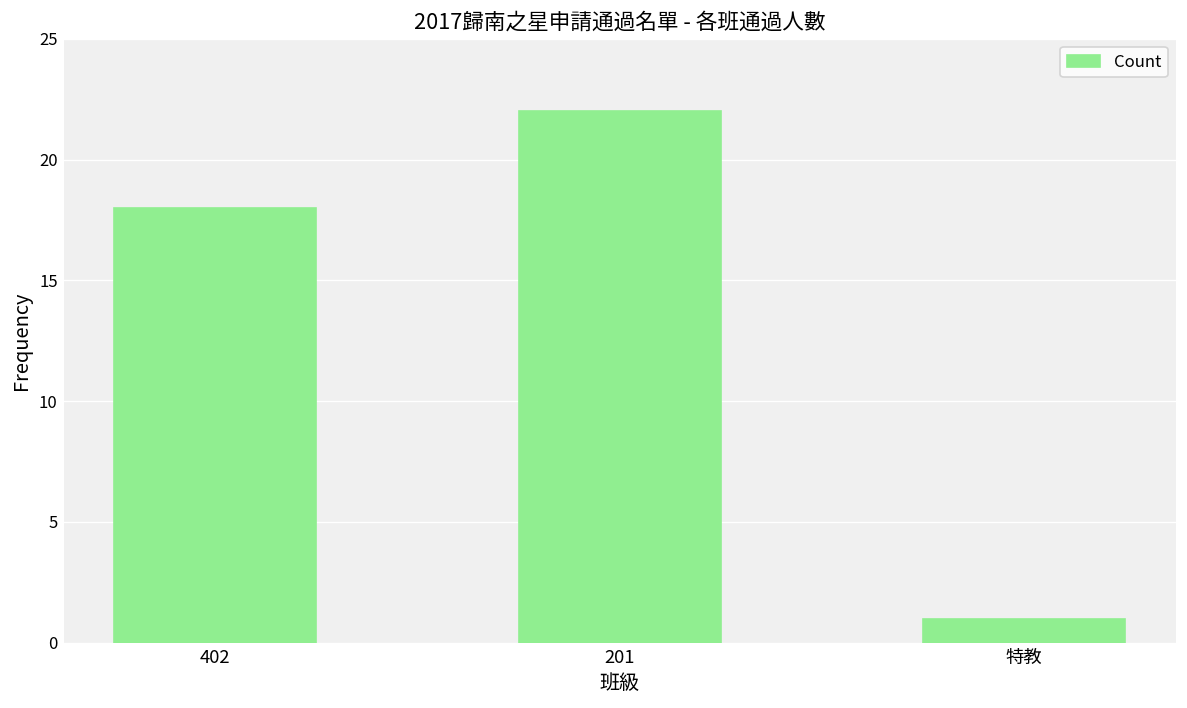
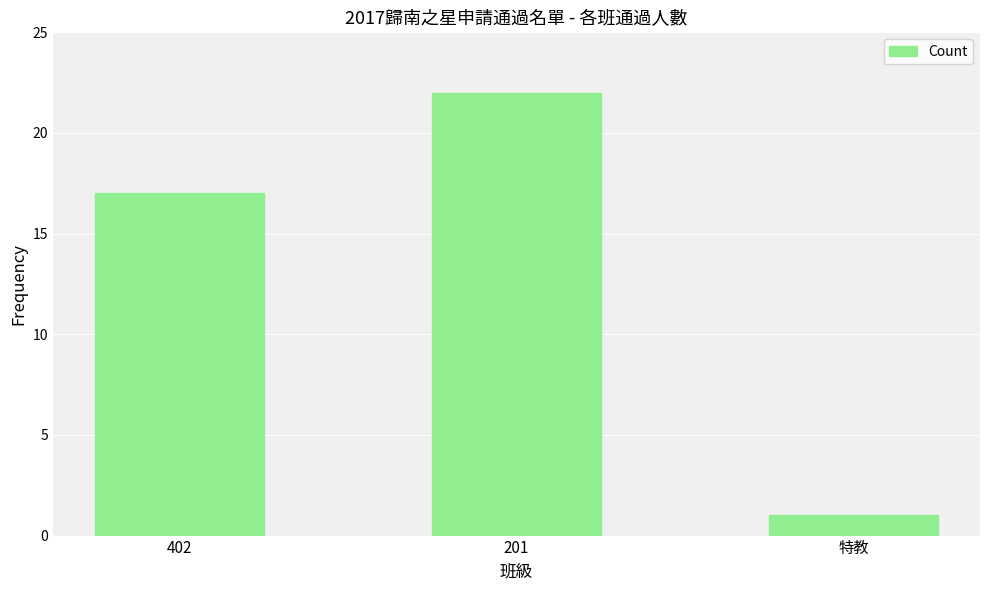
  {
-   "402": 18,
+   "402": 17,
    "201": 22,
    "特教": 1
  }
